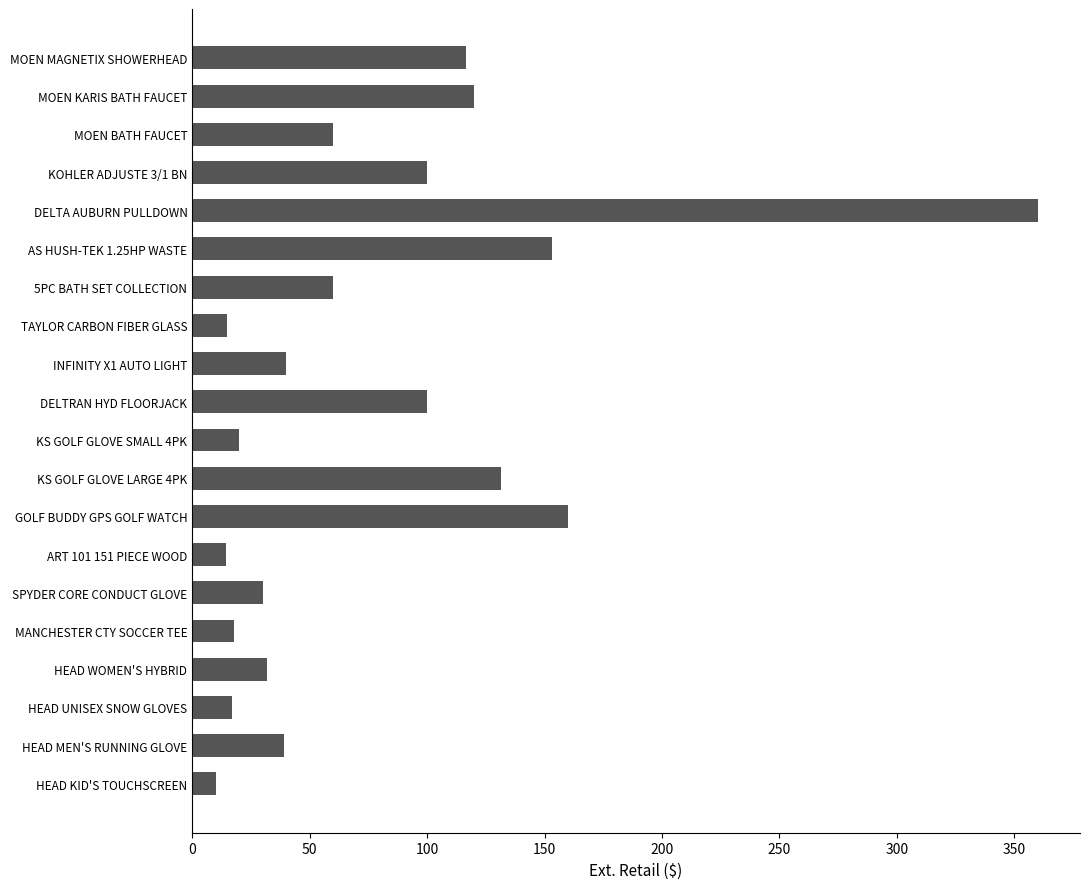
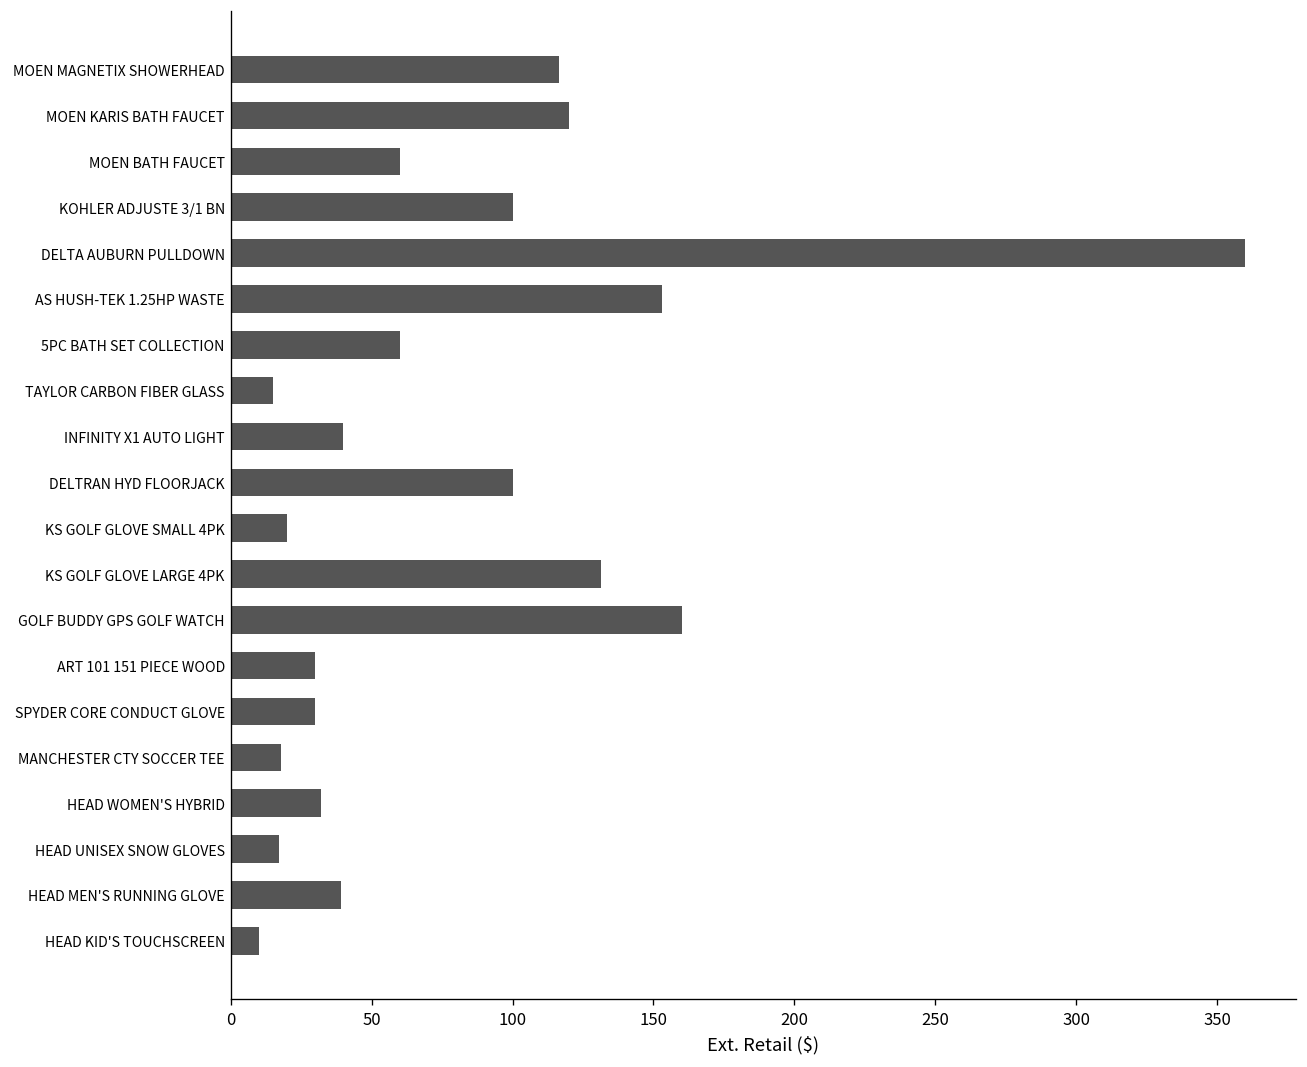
  {
    "MOEN MAGNETIX SHOWERHEAD": 116,
    "MOEN KARIS BATH FAUCET": 120,
    "MOEN BATH FAUCET": 60,
    "KOHLER ADJUSTE 3/1 BN": 100,
    "DELTA AUBURN PULLDOWN": 360,
    "AS HUSH-TEK 1.25HP WASTE": 153,
    "5PC BATH SET COLLECTION": 60,
    "TAYLOR CARBON FIBER GLASS": 15,
    "INFINITY X1 AUTO LIGHT": 40,
    "DELTRAN HYD FLOORJACK": 100,
    "KS GOLF GLOVE SMALL 4PK": 20,
    "KS GOLF GLOVE LARGE 4PK": 131,
    "GOLF BUDDY GPS GOLF WATCH": 160,
-   "ART 101 151 PIECE WOOD": 15,
+   "ART 101 151 PIECE WOOD": 30,
    "SPYDER CORE CONDUCT GLOVE": 30,
    "MANCHESTER CTY SOCCER TEE": 18,
    "HEAD WOMEN'S HYBRID": 32,
    "HEAD UNISEX SNOW GLOVES": 17,
    "HEAD MEN'S RUNNING GLOVE": 39,
    "HEAD KID'S TOUCHSCREEN": 10
  }
